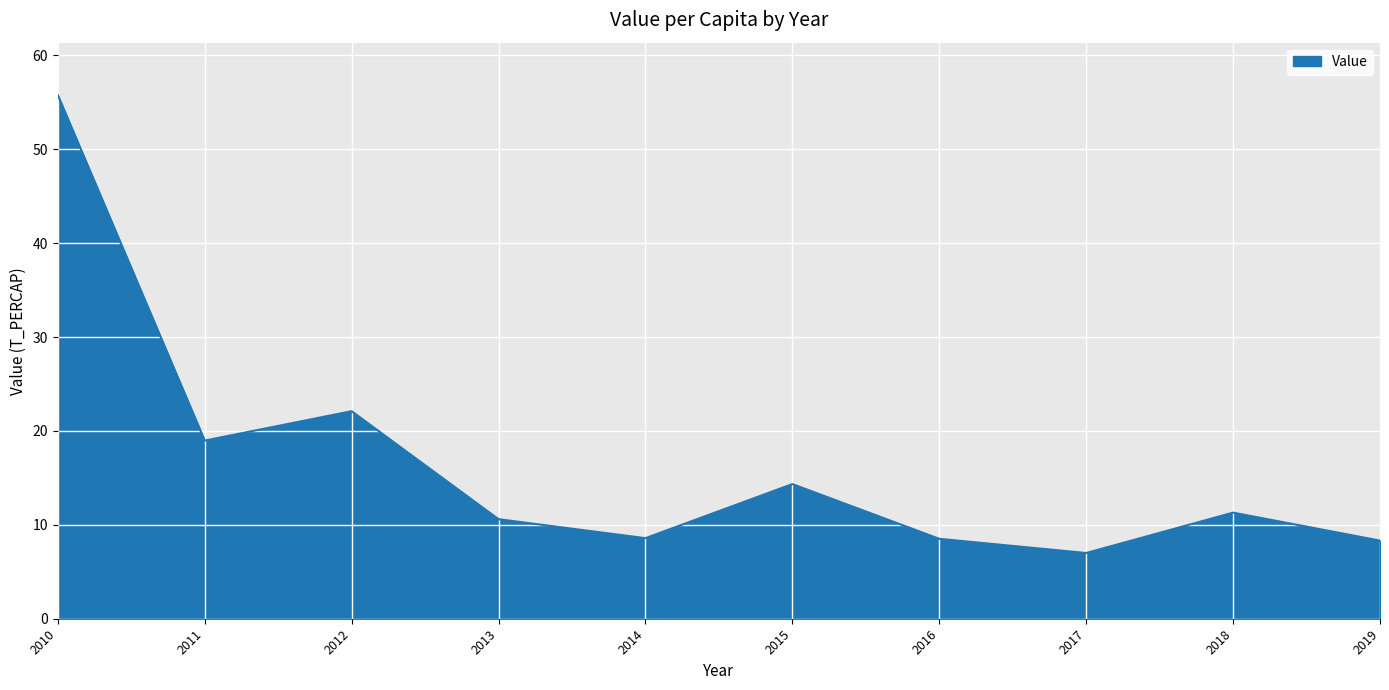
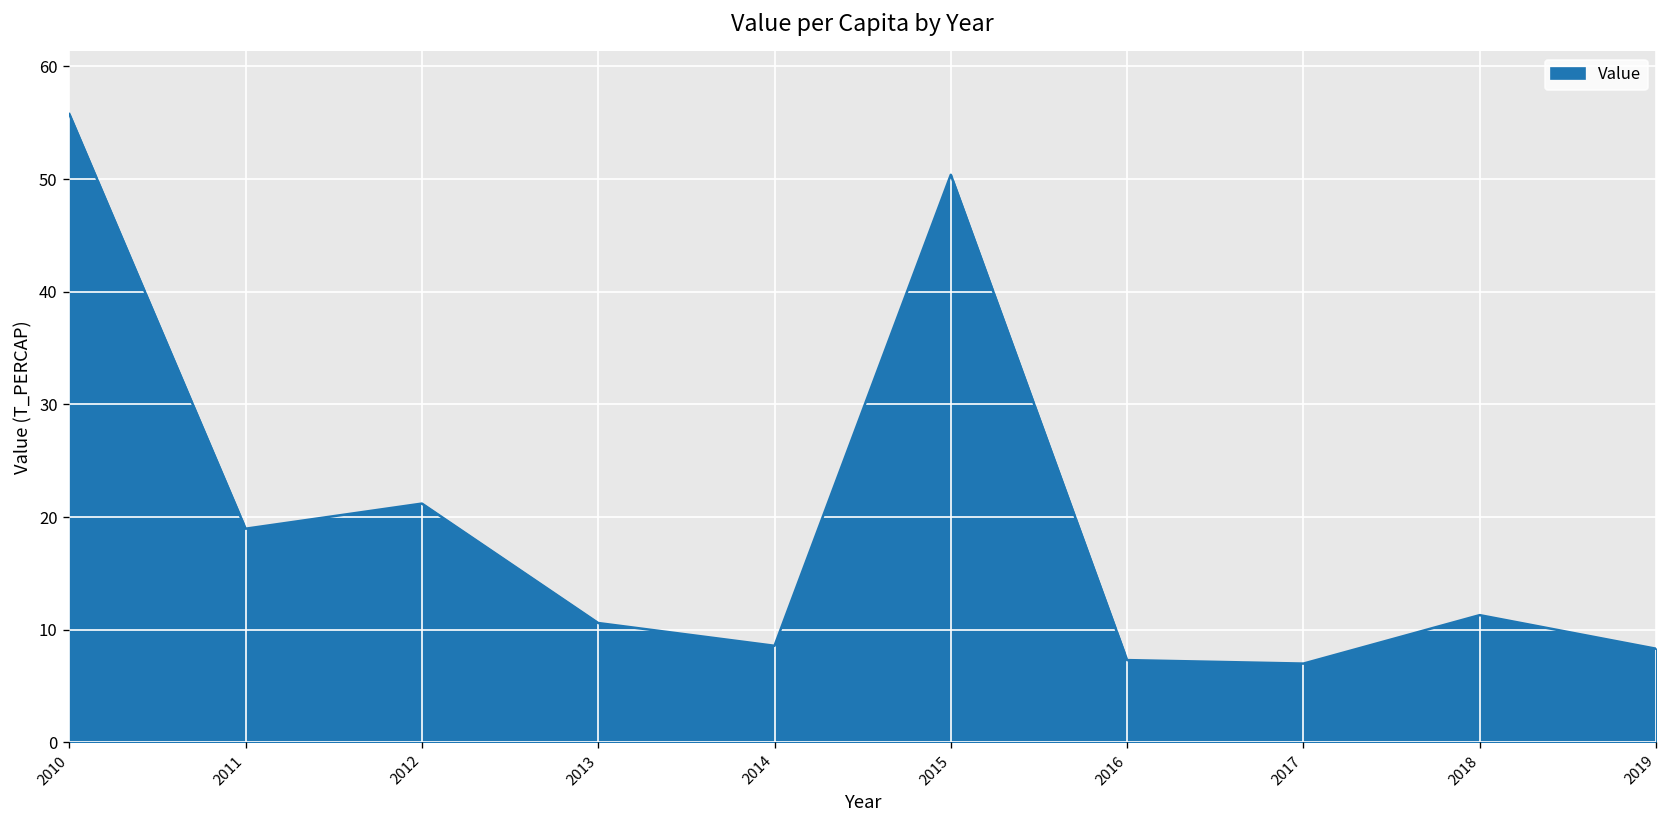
  {
    "2010": 56,
    "2011": 19,
-   "2012": 22,
+   "2012": 21,
    "2013": 11,
    "2014": 9,
-   "2015": 14,
-   "2016": 9,
+   "2015": 50,
+   "2016": 7,
    "2017": 7,
    "2018": 11,
    "2019": 8
  }
